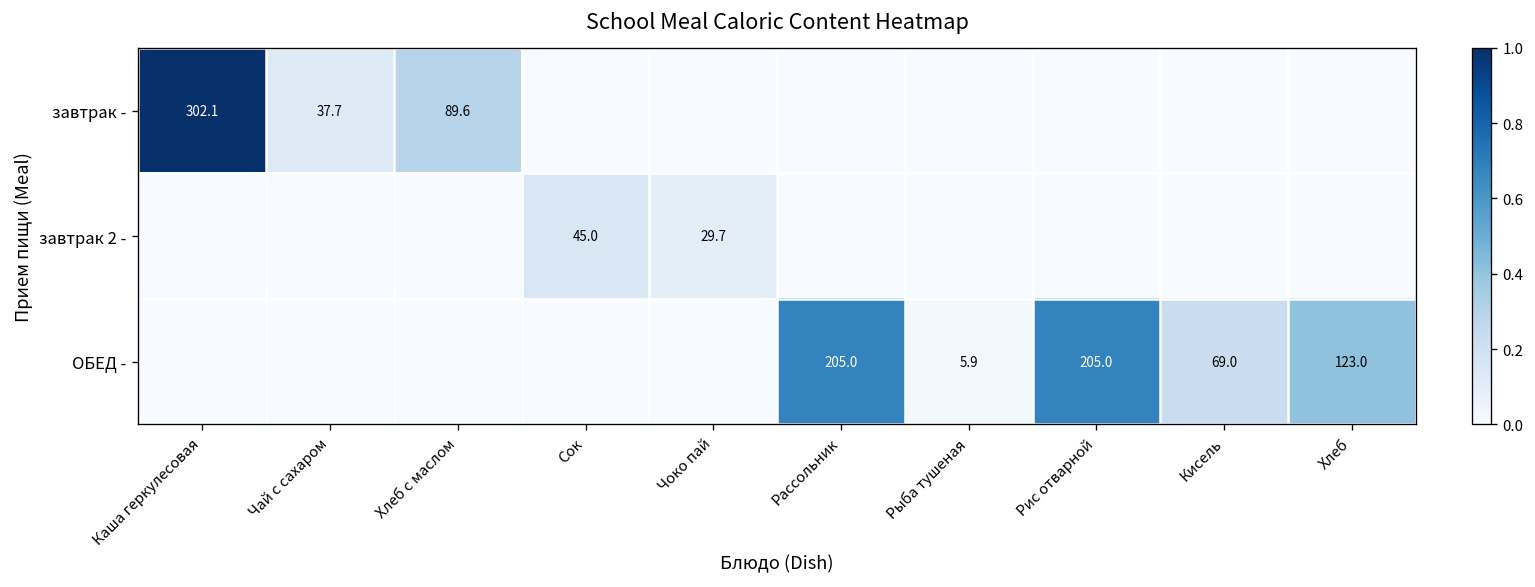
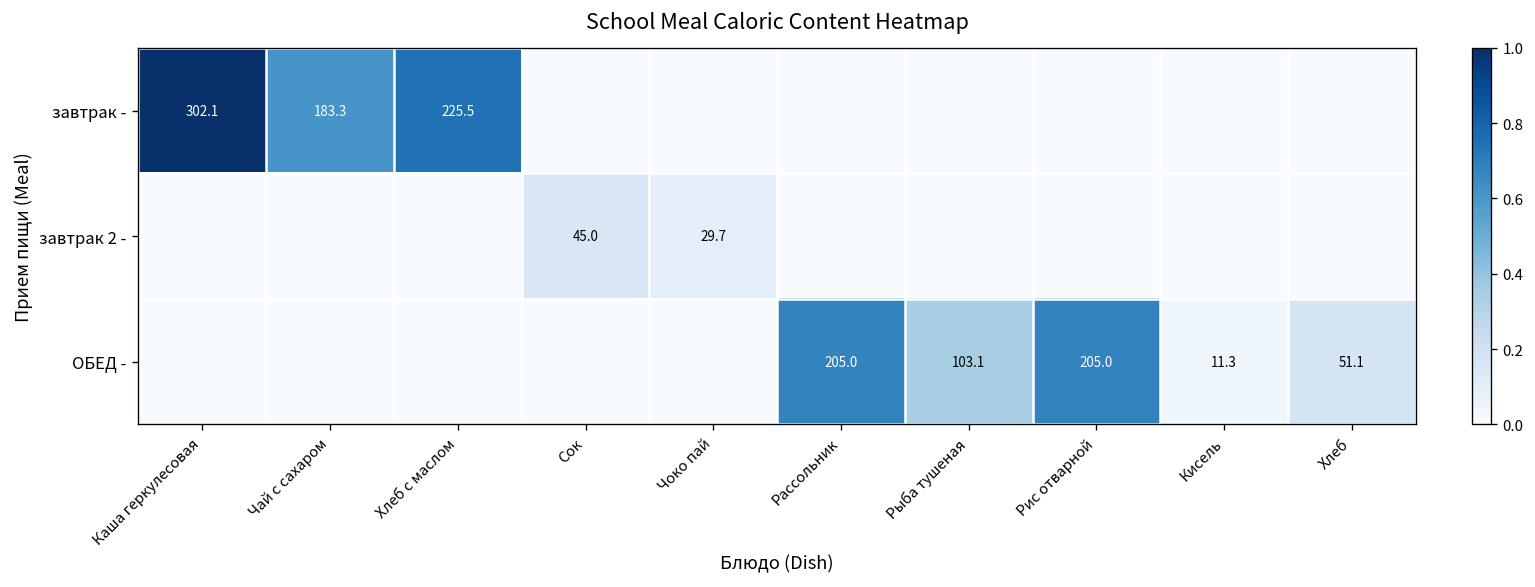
  {
    "завтрак -": {
      "Каша геркулесовая": 302.1,
-     "Чай с сахаром": 37.7,
-     "Хлеб с маслом": 89.6
+     "Чай с сахаром": 183.3,
+     "Хлеб с маслом": 225.5
    },
    "завтрак 2 -": {
      "Сок": 45.0,
      "Чоко пай": 29.7
    },
    "ОБЕД -": {
      "Рассольник": 205.0,
-     "Рыба тушеная": 5.9,
+     "Рыба тушеная": 103.1,
      "Рис отварной": 205.0,
-     "Кисель": 69.0,
-     "Хлеб": 123.0
+     "Кисель": 11.3,
+     "Хлеб": 51.1
    }
  }
